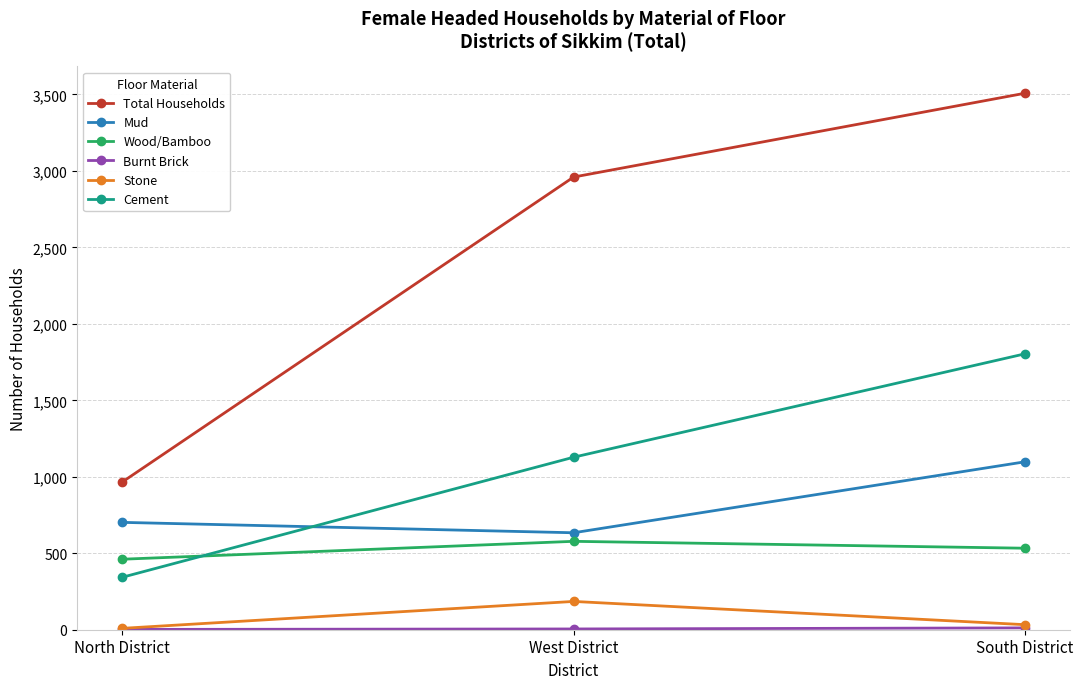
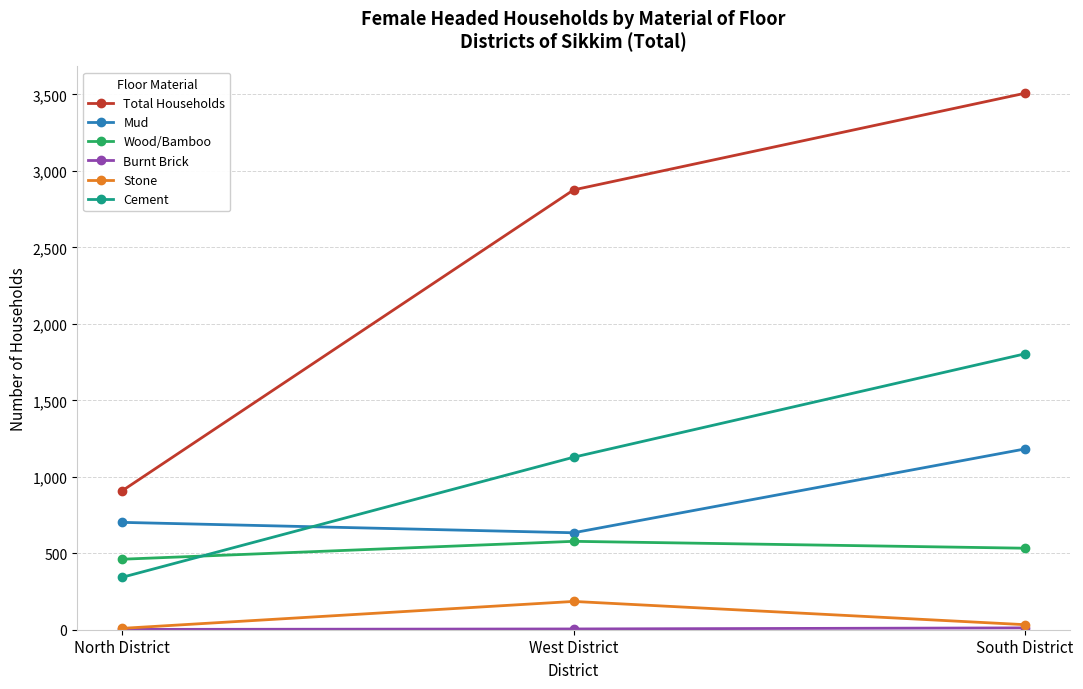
  {
    "Total Households": {
-     "North District": "970",
-     "West District": "2,960",
+     "North District": "910",
+     "West District": "2,880",
      "South District": "3,510"
    },
    "Mud": {
      "North District": "700",
      "West District": "630",
-     "South District": "1,100"
+     "South District": "1,180"
    },
    "Burnt Brick": {
      "West District": "10",
      "South District": "10"
    },
    "Stone": {
      "West District": "190",
      "South District": "30"
    }
  }
